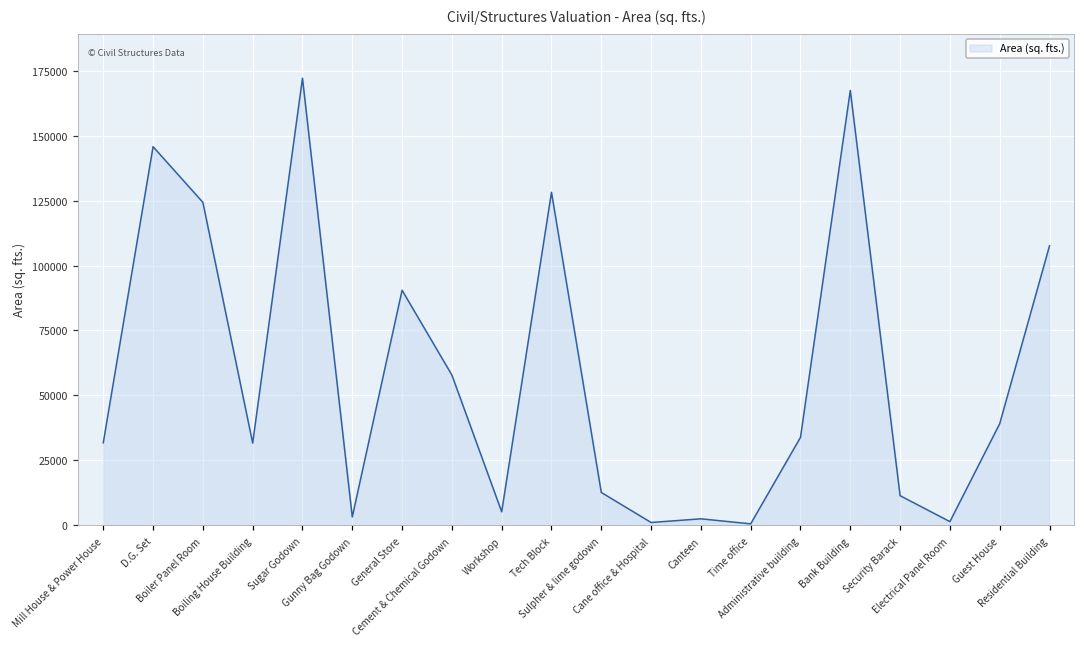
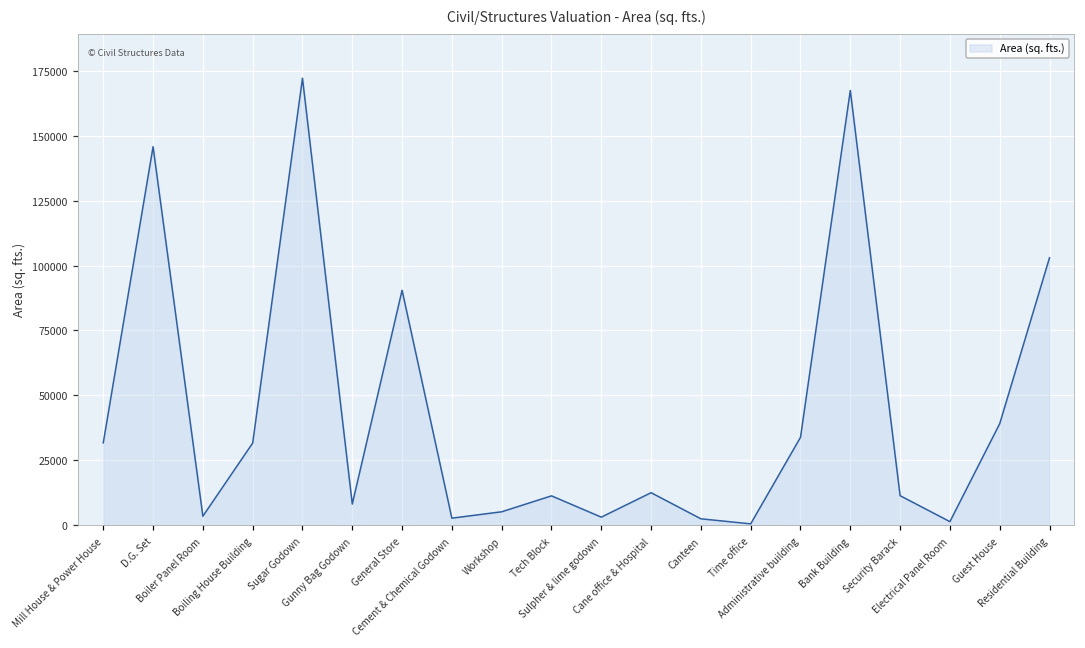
  {
    "Mill House & Power House": 32000,
    "D.G. Set": 146000,
-   "Boiler Panel Room": 124000,
+   "Boiler Panel Room": 3000,
    "Boiling House Building": 32000,
    "Sugar Godown": 172000,
-   "Gunny Bag Godown": 3000,
+   "Gunny Bag Godown": 8000,
    "General Store": 90000,
-   "Cement & Chemical Godown": 58000,
+   "Cement & Chemical Godown": 3000,
    "Workshop": 5000,
-   "Tech Block": 128000,
-   "Sulpher & lime godown": 13000,
-   "Cane office & Hospital": 1000,
+   "Tech Block": 11000,
+   "Sulpher & lime godown": 3000,
+   "Cane office & Hospital": 13000,
    "Canteen": 2000,
    "Time office": 1000,
    "Administrative building": 34000,
    "Bank Building": 167000,
    "Security Barack": 11000,
    "Electrical Panel Room": 1000,
    "Guest House": 39000,
-   "Residential Building": 108000
+   "Residential Building": 103000
  }
